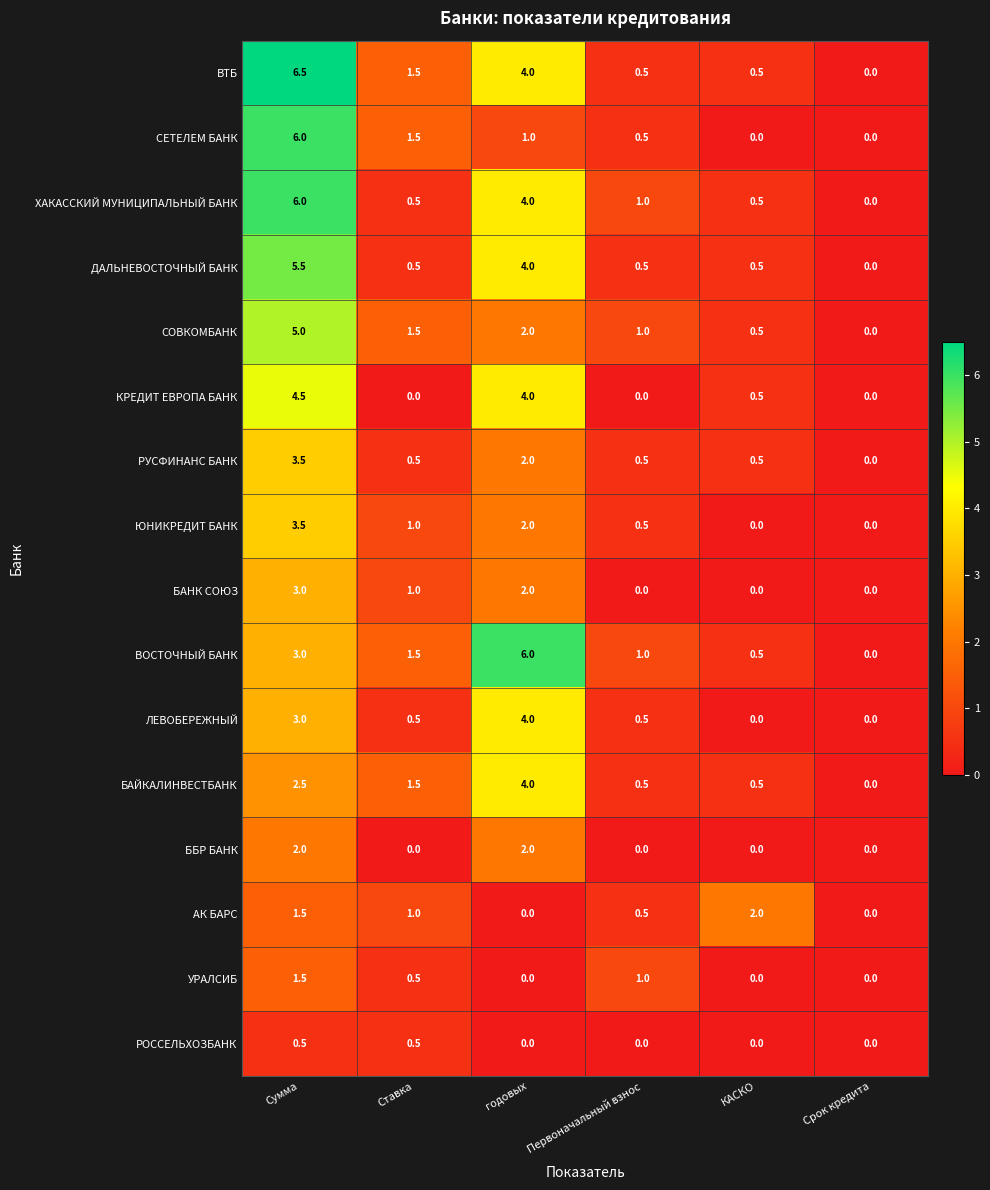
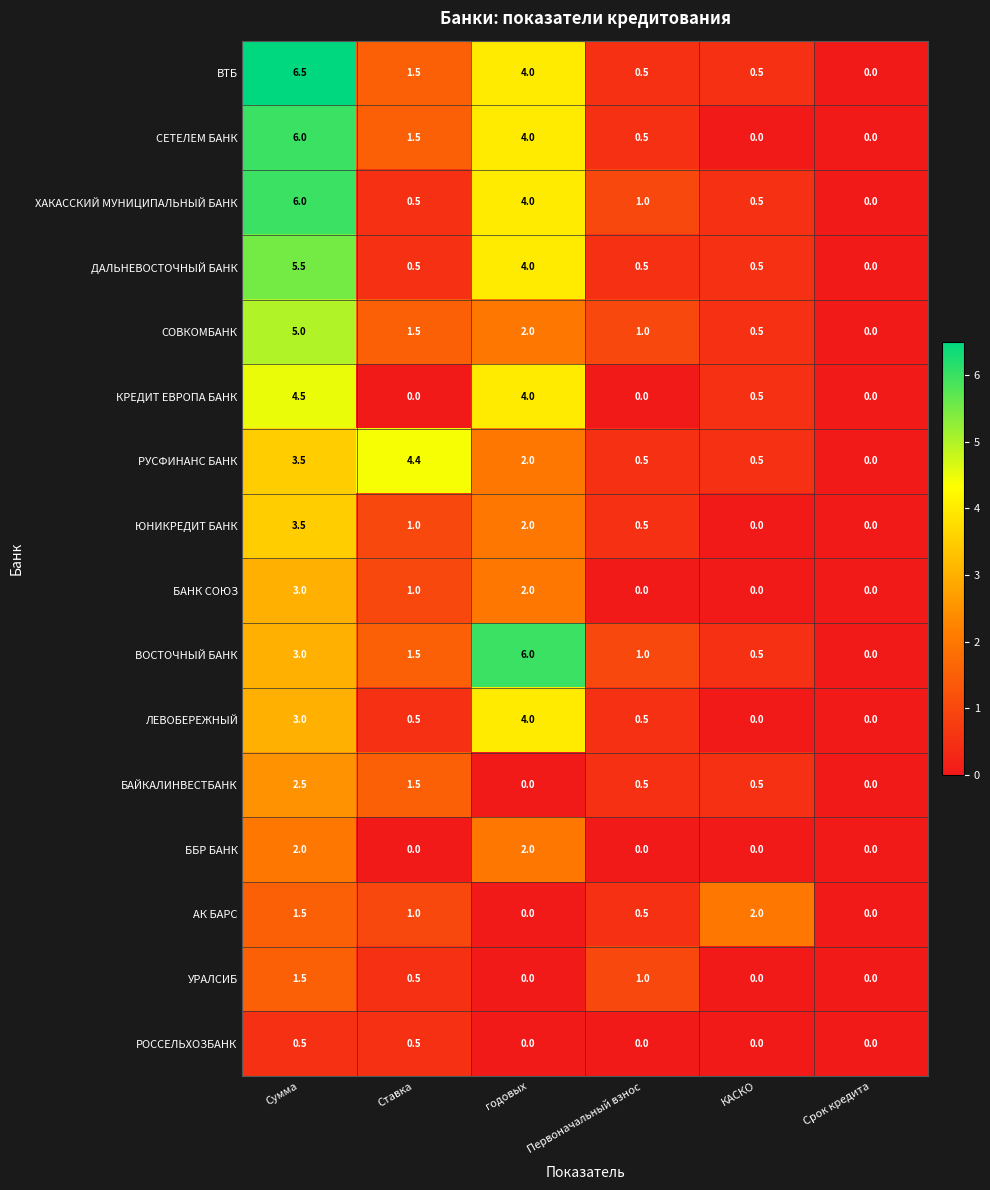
  {
    "ВТБ": {
      "Сумма": 6.5,
      "Ставка": 1.5,
      "годовых": 4.0,
      "Первоначальный взнос": 0.5,
      "КАСКО": 0.5,
      "Срок кредита": 0.0
    },
    "СЕТЕЛЕМ БАНК": {
      "Сумма": 6.0,
      "Ставка": 1.5,
-     "годовых": 1.0,
+     "годовых": 4.0,
      "Первоначальный взнос": 0.5,
      "КАСКО": 0.0,
      "Срок кредита": 0.0
    },
    "ХАКАССКИЙ МУНИЦИПАЛЬНЫЙ БАНК": {
      "Сумма": 6.0,
      "Ставка": 0.5,
      "годовых": 4.0,
      "Первоначальный взнос": 1.0,
      "КАСКО": 0.5,
      "Срок кредита": 0.0
    },
    "ДАЛЬНЕВОСТОЧНЫЙ БАНК": {
      "Сумма": 5.5,
      "Ставка": 0.5,
      "годовых": 4.0,
      "Первоначальный взнос": 0.5,
      "КАСКО": 0.5,
      "Срок кредита": 0.0
    },
    "СОВКОМБАНК": {
      "Сумма": 5.0,
      "Ставка": 1.5,
      "годовых": 2.0,
      "Первоначальный взнос": 1.0,
      "КАСКО": 0.5,
      "Срок кредита": 0.0
    },
    "КРЕДИТ ЕВРОПА БАНК": {
      "Сумма": 4.5,
      "Ставка": 0.0,
      "годовых": 4.0,
      "Первоначальный взнос": 0.0,
      "КАСКО": 0.5,
      "Срок кредита": 0.0
    },
    "РУСФИНАНС БАНК": {
      "Сумма": 3.5,
-     "Ставка": 0.5,
+     "Ставка": 4.4,
      "годовых": 2.0,
      "Первоначальный взнос": 0.5,
      "КАСКО": 0.5,
      "Срок кредита": 0.0
    },
    "ЮНИКРЕДИТ БАНК": {
      "Сумма": 3.5,
      "Ставка": 1.0,
      "годовых": 2.0,
      "Первоначальный взнос": 0.5,
      "КАСКО": 0.0,
      "Срок кредита": 0.0
    },
    "БАНК СОЮЗ": {
      "Сумма": 3.0,
      "Ставка": 1.0,
      "годовых": 2.0,
      "Первоначальный взнос": 0.0,
      "КАСКО": 0.0,
      "Срок кредита": 0.0
    },
    "ВОСТОЧНЫЙ БАНК": {
      "Сумма": 3.0,
      "Ставка": 1.5,
      "годовых": 6.0,
      "Первоначальный взнос": 1.0,
      "КАСКО": 0.5,
      "Срок кредита": 0.0
    },
    "ЛЕВОБЕРЕЖНЫЙ": {
      "Сумма": 3.0,
      "Ставка": 0.5,
      "годовых": 4.0,
      "Первоначальный взнос": 0.5,
      "КАСКО": 0.0,
      "Срок кредита": 0.0
    },
    "БАЙКАЛИНВЕСТБАНК": {
      "Сумма": 2.5,
      "Ставка": 1.5,
-     "годовых": 4.0,
+     "годовых": 0.0,
      "Первоначальный взнос": 0.5,
      "КАСКО": 0.5,
      "Срок кредита": 0.0
    },
    "ББР БАНК": {
      "Сумма": 2.0,
      "Ставка": 0.0,
      "годовых": 2.0,
      "Первоначальный взнос": 0.0,
      "КАСКО": 0.0,
      "Срок кредита": 0.0
    },
    "АК БАРС": {
      "Сумма": 1.5,
      "Ставка": 1.0,
      "годовых": 0.0,
      "Первоначальный взнос": 0.5,
      "КАСКО": 2.0,
      "Срок кредита": 0.0
    },
    "УРАЛСИБ": {
      "Сумма": 1.5,
      "Ставка": 0.5,
      "годовых": 0.0,
      "Первоначальный взнос": 1.0,
      "КАСКО": 0.0,
      "Срок кредита": 0.0
    },
    "РОССЕЛЬХОЗБАНК": {
      "Сумма": 0.5,
      "Ставка": 0.5,
      "годовых": 0.0,
      "Первоначальный взнос": 0.0,
      "КАСКО": 0.0,
      "Срок кредита": 0.0
    }
  }
